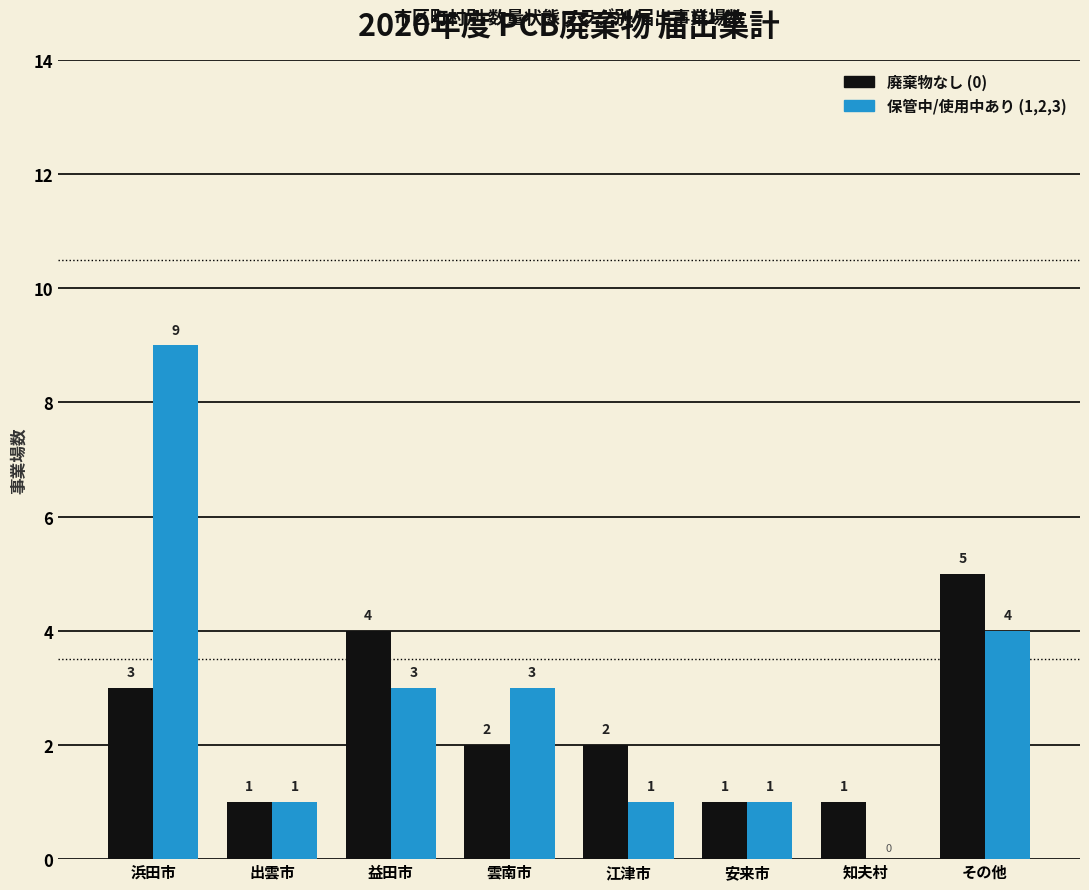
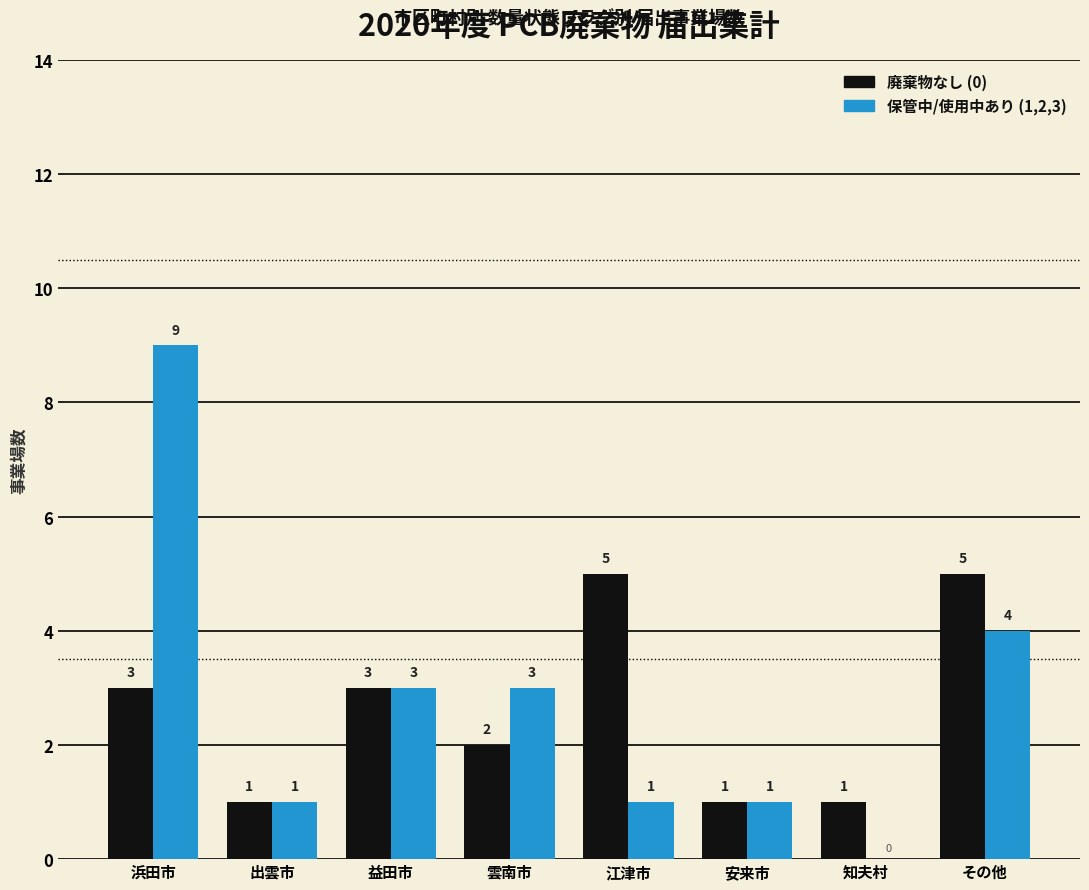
  {
    "廃棄物なし (0)": {
      "浜田市": 3,
      "出雲市": 1,
-     "益田市": 4,
+     "益田市": 3,
      "雲南市": 2,
-     "江津市": 2,
+     "江津市": 5,
      "安来市": 1,
      "知夫村": 1,
      "その他": 5
    },
    "保管中/使用中あり (1,2,3)": {
      "浜田市": 9,
      "出雲市": 1,
      "益田市": 3,
      "雲南市": 3,
      "江津市": 1,
      "安来市": 1,
      "知夫村": 0,
      "その他": 4
    }
  }
